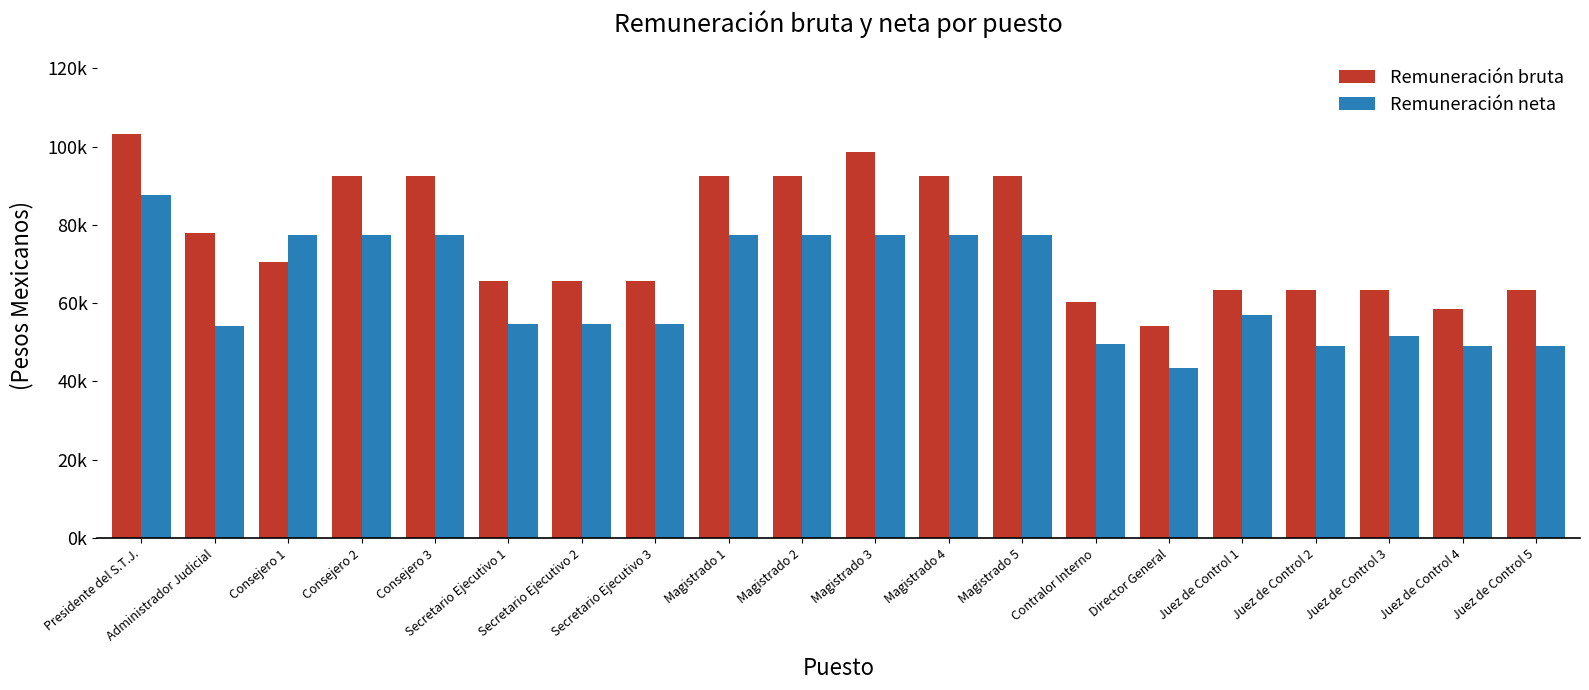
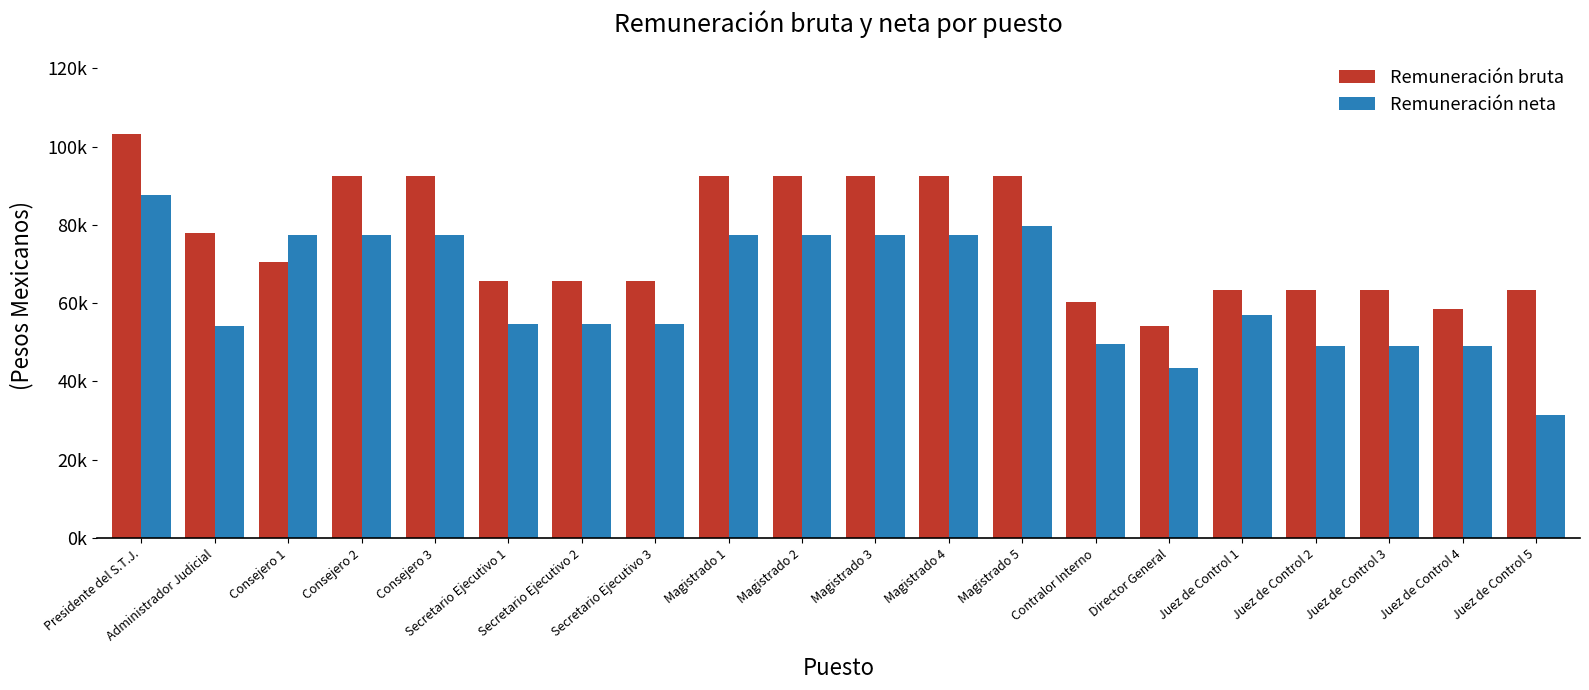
  {
    "Remuneración bruta": {
      "Presidente del S.T.J.": 103000,
      "Administrador Judicial": 78000,
      "Consejero 1": 70000,
      "Consejero 2": 93000,
      "Consejero 3": 93000,
      "Secretario Ejecutivo 1": 66000,
      "Secretario Ejecutivo 2": 66000,
      "Secretario Ejecutivo 3": 66000,
      "Magistrado 1": 93000,
      "Magistrado 2": 93000,
-     "Magistrado 3": 99000,
+     "Magistrado 3": 93000,
      "Magistrado 4": 93000,
      "Magistrado 5": 93000,
      "Contralor Interno": 60000,
      "Director General": 54000,
      "Juez de Control 1": 63000,
      "Juez de Control 2": 63000,
      "Juez de Control 3": 63000,
      "Juez de Control 4": 58000,
      "Juez de Control 5": 63000
    },
    "Remuneración neta": {
      "Presidente del S.T.J.": 88000,
      "Administrador Judicial": 54000,
      "Consejero 1": 77000,
      "Consejero 2": 77000,
      "Consejero 3": 77000,
      "Secretario Ejecutivo 1": 55000,
      "Secretario Ejecutivo 2": 55000,
      "Secretario Ejecutivo 3": 55000,
      "Magistrado 1": 77000,
      "Magistrado 2": 77000,
      "Magistrado 3": 77000,
      "Magistrado 4": 77000,
-     "Magistrado 5": 77000,
+     "Magistrado 5": 80000,
      "Contralor Interno": 50000,
      "Director General": 43000,
      "Juez de Control 1": 57000,
      "Juez de Control 2": 49000,
-     "Juez de Control 3": 52000,
+     "Juez de Control 3": 49000,
      "Juez de Control 4": 49000,
-     "Juez de Control 5": 49000
+     "Juez de Control 5": 31000
    }
  }
